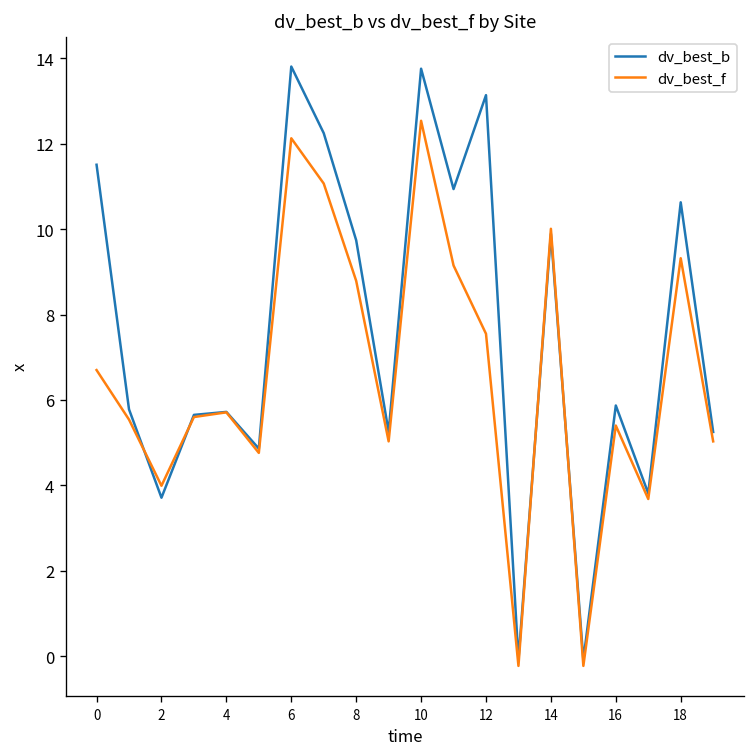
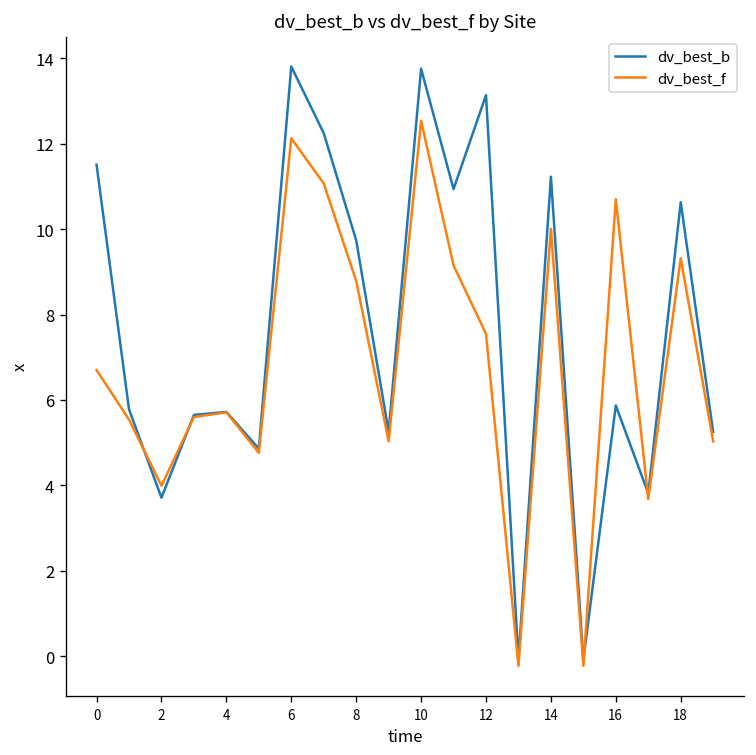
  {
    "dv_best_b": {
      "0": 11.5,
      "2": 3.7,
      "6": 13.8,
      "8": 9.7,
      "10": 13.8,
      "12": 13.1,
-     "14": 9.9,
+     "14": 11.2,
      "16": 5.9,
      "18": 10.6
    },
    "dv_best_f": {
      "0": 6.7,
      "2": 4.0,
      "6": 12.1,
      "8": 8.8,
      "10": 12.5,
      "12": 7.6,
      "14": 10.0,
-     "16": 5.4,
+     "16": 10.7,
      "18": 9.3
    }
  }
